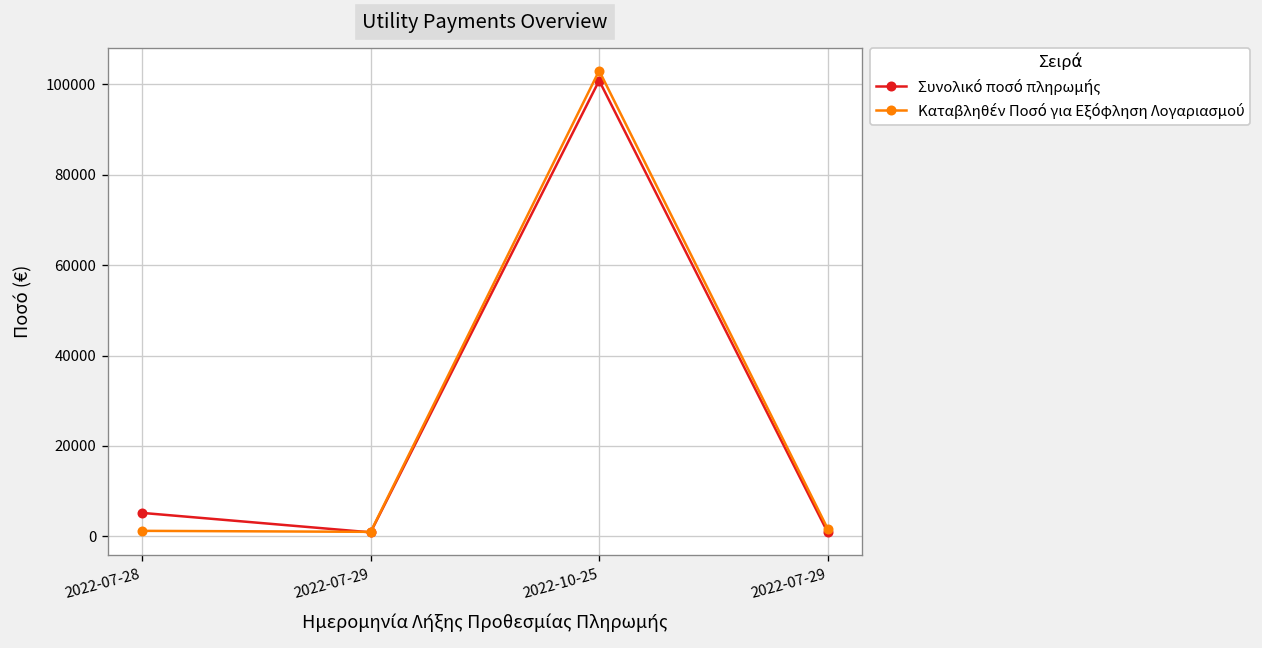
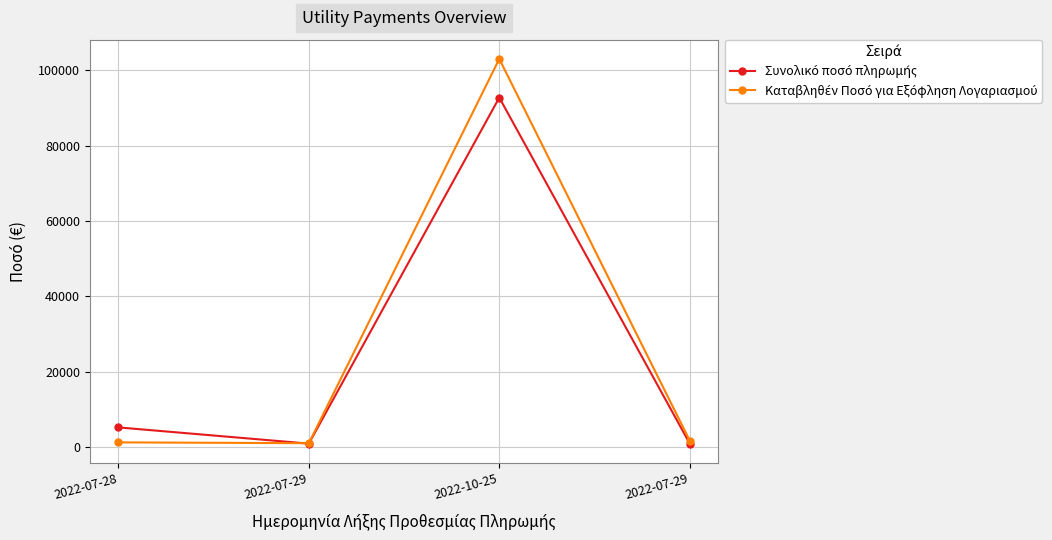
  {
    "Συνολικό ποσό πληρωμής": {
      "2022-07-28": 5000,
-     "2022-10-25": 101000
+     "2022-10-25": 93000
    },
    "Καταβληθέν Ποσό για Εξόφληση Λογαριασμού": {
      "2022-07-28": 1000,
      "2022-10-25": 103000
    }
  }
